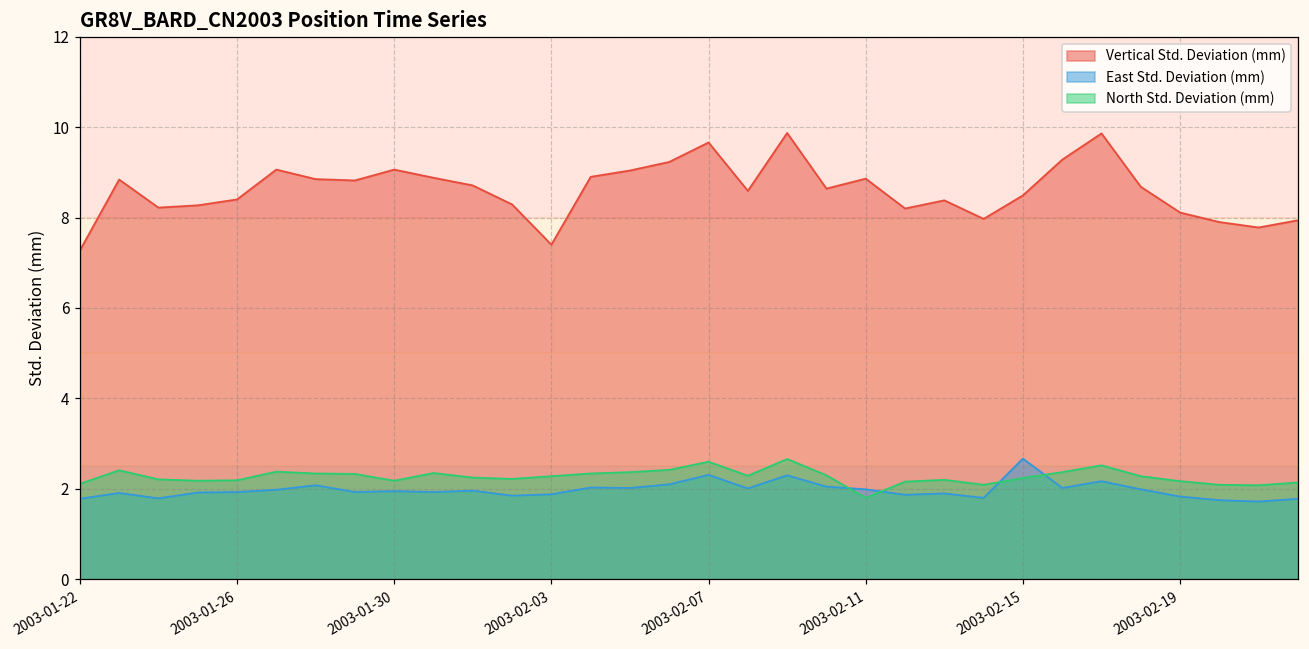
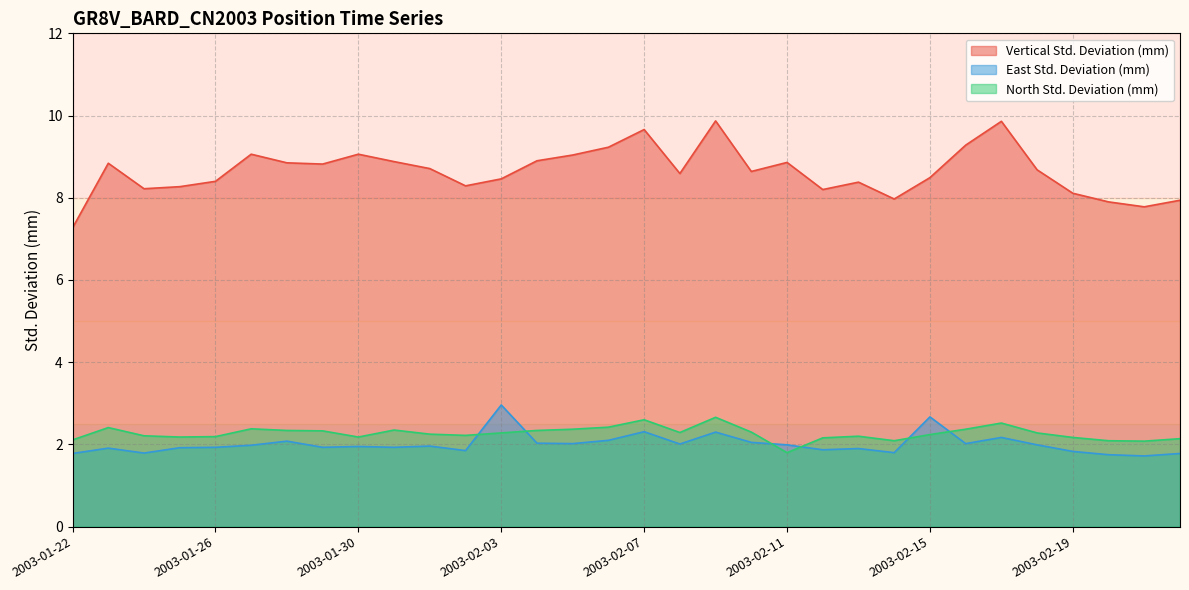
  {
    "Vertical Std. Deviation (mm)": {
      "2003-01-22": 7.3,
      "2003-01-26": 8.4,
      "2003-01-30": 9.1,
-     "2003-02-03": 7.4,
+     "2003-02-03": 8.5,
      "2003-02-07": 9.7,
      "2003-02-11": 8.9,
      "2003-02-15": 8.5,
      "2003-02-19": 8.1
    },
    "East Std. Deviation (mm)": {
      "2003-01-22": 1.8,
      "2003-01-26": 1.9,
      "2003-01-30": 2.0,
-     "2003-02-03": 1.9,
+     "2003-02-03": 3.0,
      "2003-02-07": 2.3,
      "2003-02-11": 2.0,
      "2003-02-15": 2.7,
      "2003-02-19": 1.8
    },
    "North Std. Deviation (mm)": {
      "2003-01-22": 2.1,
      "2003-01-26": 2.2,
      "2003-01-30": 2.2,
      "2003-02-03": 2.3,
      "2003-02-07": 2.6,
      "2003-02-11": 1.8,
      "2003-02-15": 2.2,
      "2003-02-19": 2.2
    }
  }
